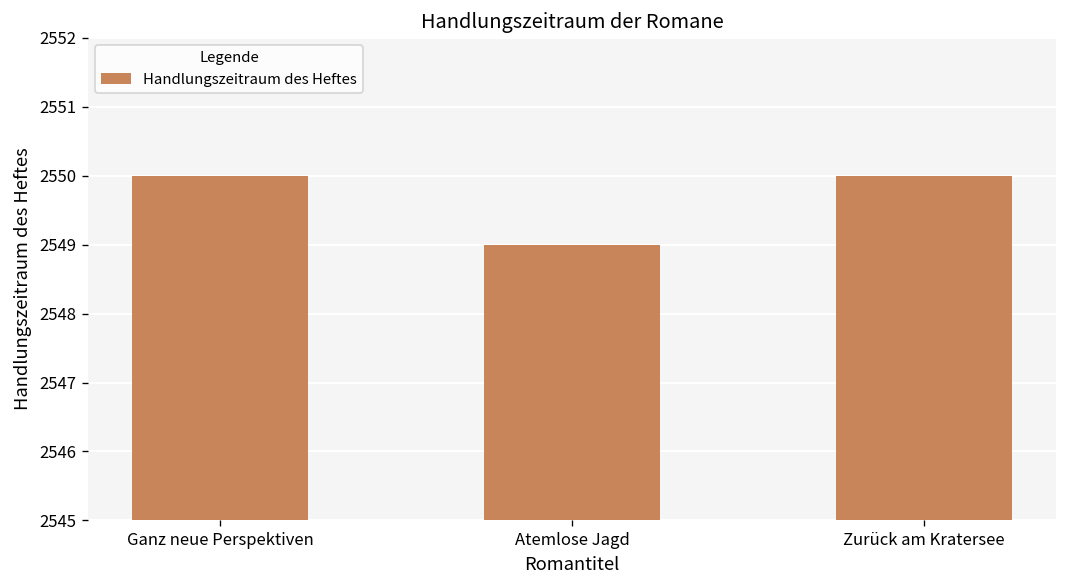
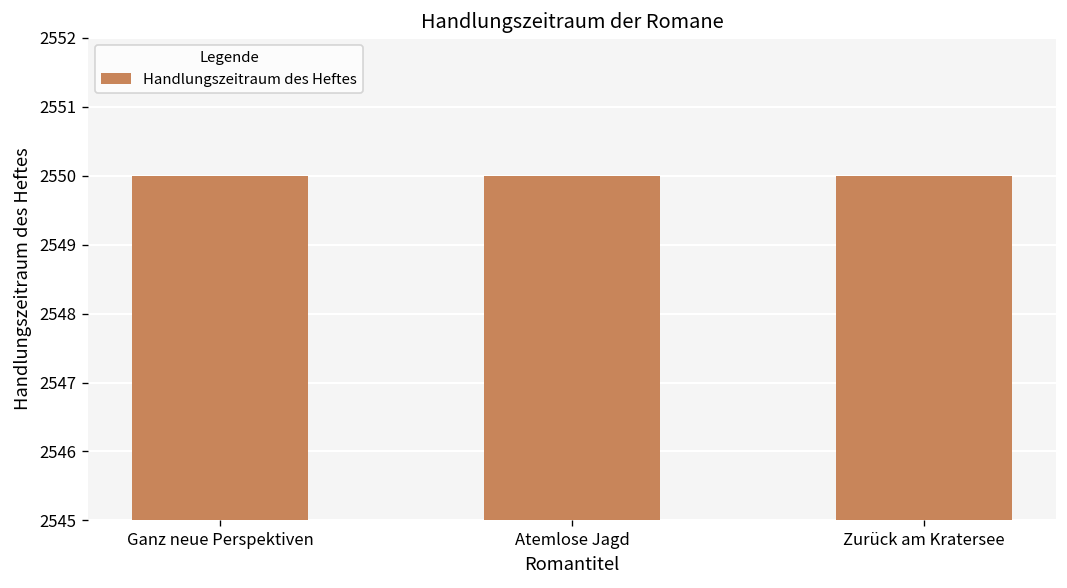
  {
    "Ganz neue Perspektiven": 2550,
-   "Atemlose Jagd": 2549,
+   "Atemlose Jagd": 2550,
    "Zurück am Kratersee": 2550
  }
